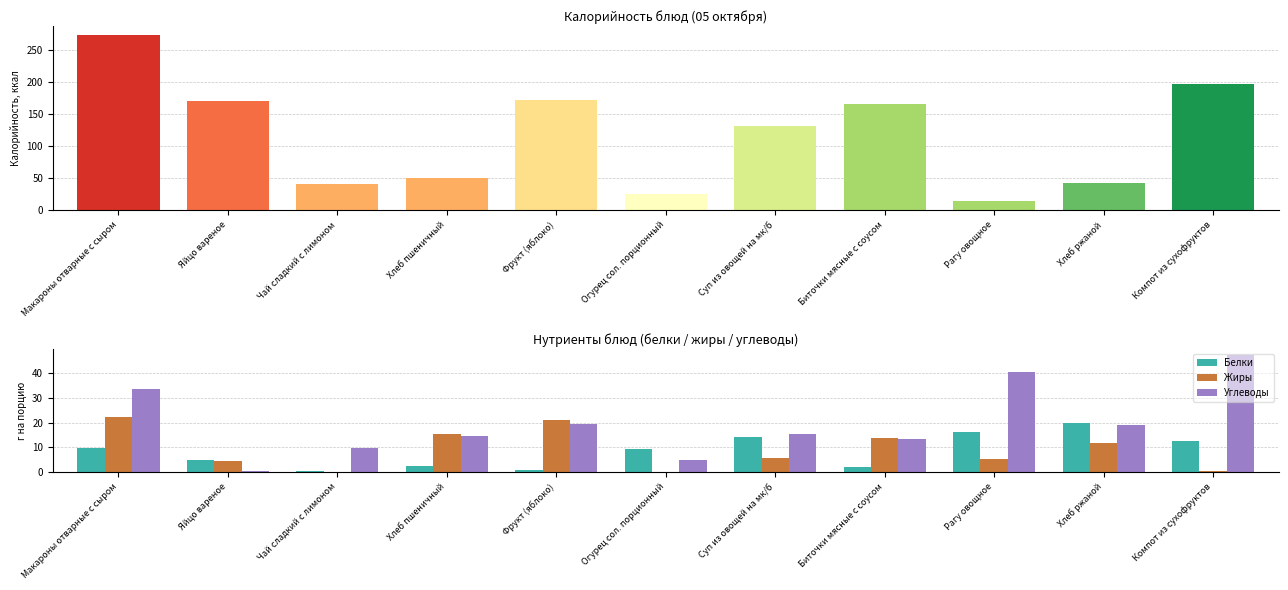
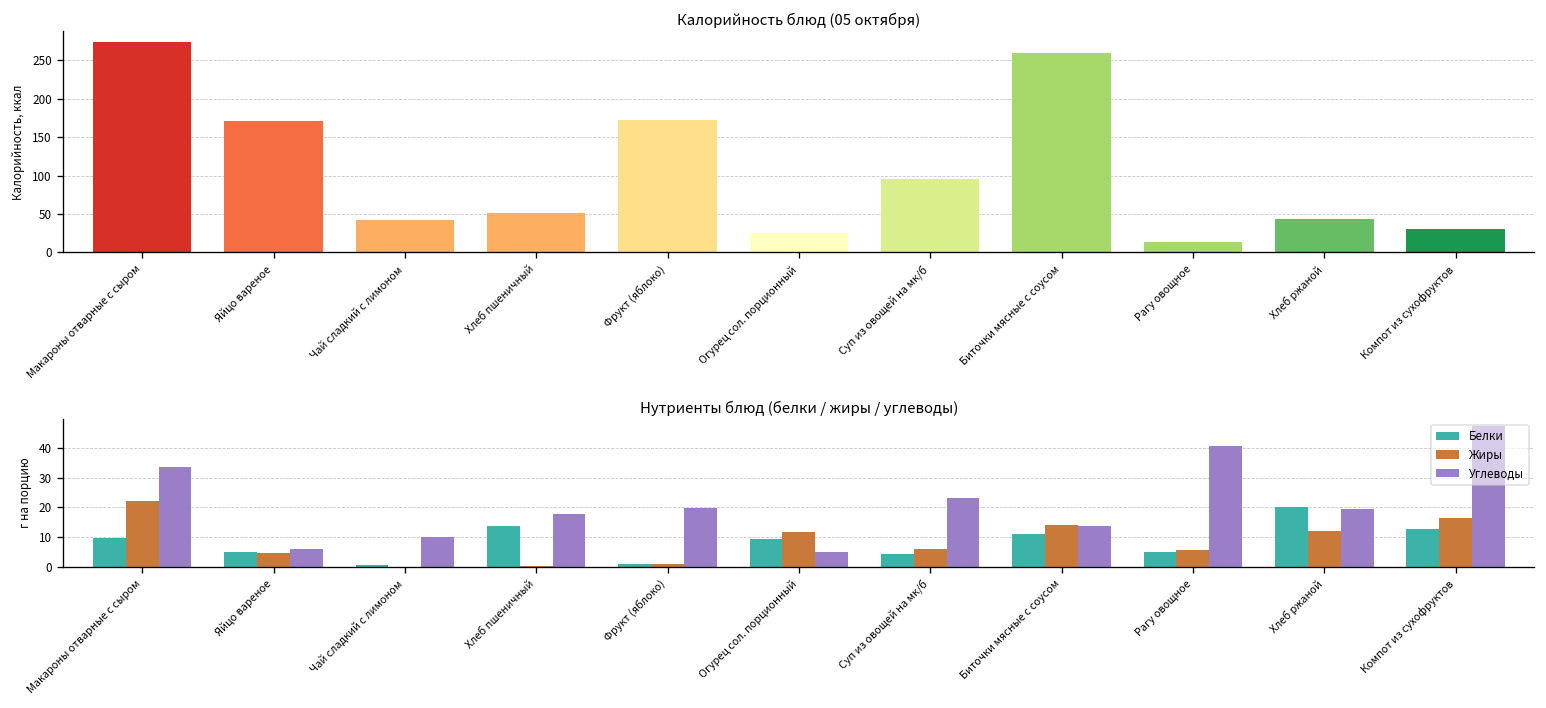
  {
    "Калорийность блюд (05 октября)": {
      "Макароны отварные с сыром": 270,
      "Яйцо вареное": 170,
      "Чай сладкий с лимоном": 40,
      "Хлеб пшеничный": 50,
      "Фрукт (яблоко)": 170,
      "Огурец сол. порционный": 30,
-     "Суп из овощей на мк/б": 130,
-     "Биточки мясные с соусом": 170,
+     "Суп из овощей на мк/б": 100,
+     "Биточки мясные с соусом": 260,
      "Рагу овощное": 10,
      "Хлеб ржаной": 40,
-     "Компот из сухофруктов": 200
+     "Компот из сухофруктов": 30
    },
    "Нутриенты блюд (белки / жиры / углеводы)": {
      "Белки": {
        "Макароны отварные с сыром": 10,
        "Яйцо вареное": 5,
-       "Хлеб пшеничный": 2,
+       "Хлеб пшеничный": 14,
        "Огурец сол. порционный": 9,
-       "Суп из овощей на мк/б": 14,
-       "Биточки мясные с соусом": 2,
-       "Рагу овощное": 16,
+       "Суп из овощей на мк/б": 4,
+       "Биточки мясные с соусом": 11,
+       "Рагу овощное": 5,
        "Хлеб ржаной": 20,
        "Компот из сухофруктов": 13
      },
      "Жиры": {
        "Макароны отварные с сыром": 22,
        "Яйцо вареное": 5,
        "Чай сладкий с лимоном": 0,
-       "Хлеб пшеничный": 16,
-       "Фрукт (яблоко)": 21,
-       "Огурец сол. порционный": 0,
+       "Хлеб пшеничный": 0,
+       "Фрукт (яблоко)": 1,
+       "Огурец сол. порционный": 12,
        "Суп из овощей на мк/б": 6,
        "Биточки мясные с соусом": 14,
        "Рагу овощное": 5,
        "Хлеб ржаной": 12,
-       "Компот из сухофруктов": 0
+       "Компот из сухофруктов": 16
      },
      "Углеводы": {
        "Макароны отварные с сыром": 34,
-       "Яйцо вареное": 0,
+       "Яйцо вареное": 6,
        "Чай сладкий с лимоном": 10,
-       "Хлеб пшеничный": 14,
+       "Хлеб пшеничный": 18,
        "Фрукт (яблоко)": 20,
        "Огурец сол. порционный": 5,
-       "Суп из овощей на мк/б": 16,
+       "Суп из овощей на мк/б": 23,
        "Биточки мясные с соусом": 14,
        "Рагу овощное": 41,
        "Хлеб ржаной": 19
      }
    }
  }
